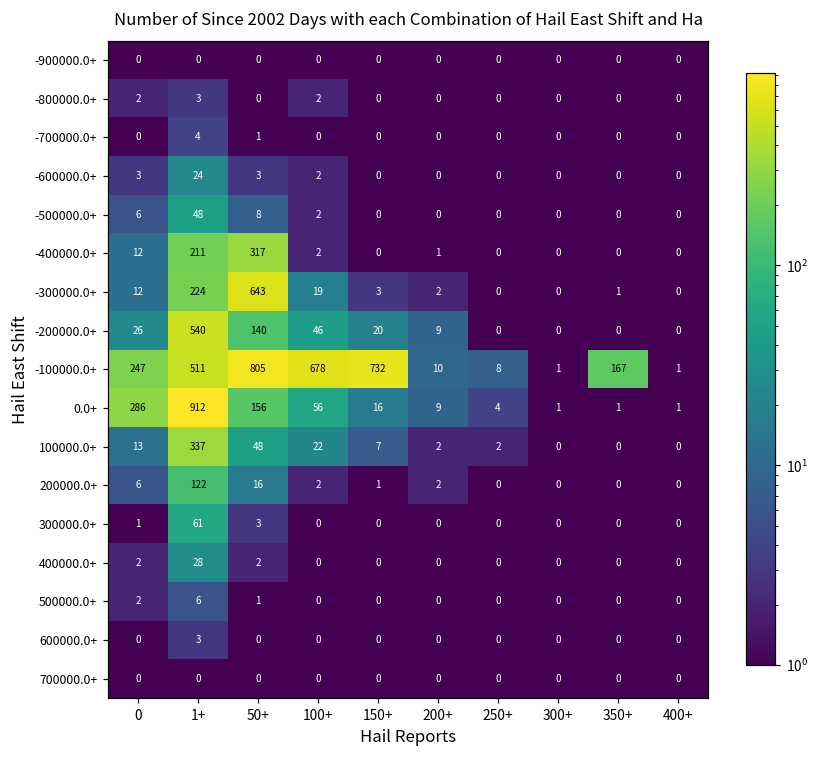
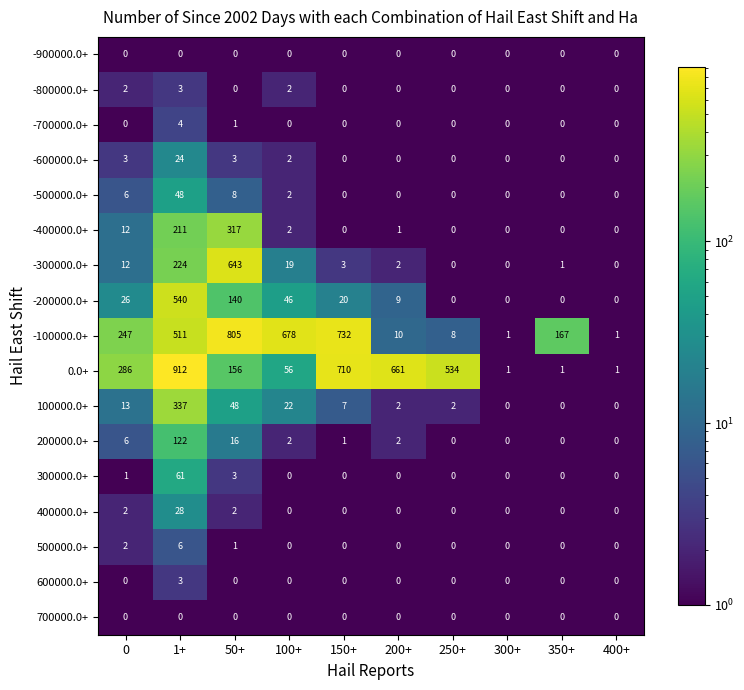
  {
    "-900000.0+": {
      "0": 0,
      "1+": 0,
      "50+": 0,
      "100+": 0,
      "150+": 0,
      "200+": 0,
      "250+": 0,
      "300+": 0,
      "350+": 0,
      "400+": 0
    },
    "-800000.0+": {
      "0": 2,
      "1+": 3,
      "50+": 0,
      "100+": 2,
      "150+": 0,
      "200+": 0,
      "250+": 0,
      "300+": 0,
      "350+": 0,
      "400+": 0
    },
    "-700000.0+": {
      "0": 0,
      "1+": 4,
      "50+": 1,
      "100+": 0,
      "150+": 0,
      "200+": 0,
      "250+": 0,
      "300+": 0,
      "350+": 0,
      "400+": 0
    },
    "-600000.0+": {
      "0": 3,
      "1+": 24,
      "50+": 3,
      "100+": 2,
      "150+": 0,
      "200+": 0,
      "250+": 0,
      "300+": 0,
      "350+": 0,
      "400+": 0
    },
    "-500000.0+": {
      "0": 6,
      "1+": 48,
      "50+": 8,
      "100+": 2,
      "150+": 0,
      "200+": 0,
      "250+": 0,
      "300+": 0,
      "350+": 0,
      "400+": 0
    },
    "-400000.0+": {
      "0": 12,
      "1+": 211,
      "50+": 317,
      "100+": 2,
      "150+": 0,
      "200+": 1,
      "250+": 0,
      "300+": 0,
      "350+": 0,
      "400+": 0
    },
    "-300000.0+": {
      "0": 12,
      "1+": 224,
      "50+": 643,
      "100+": 19,
      "150+": 3,
      "200+": 2,
      "250+": 0,
      "300+": 0,
      "350+": 1,
      "400+": 0
    },
    "-200000.0+": {
      "0": 26,
      "1+": 540,
      "50+": 140,
      "100+": 46,
      "150+": 20,
      "200+": 9,
      "250+": 0,
      "300+": 0,
      "350+": 0,
      "400+": 0
    },
    "-100000.0+": {
      "0": 247,
      "1+": 511,
      "50+": 805,
      "100+": 678,
      "150+": 732,
      "200+": 10,
      "250+": 8,
      "300+": 1,
      "350+": 167,
      "400+": 1
    },
    "0.0+": {
      "0": 286,
      "1+": 912,
      "50+": 156,
      "100+": 56,
-     "150+": 16,
-     "200+": 9,
-     "250+": 4,
+     "150+": 710,
+     "200+": 661,
+     "250+": 534,
      "300+": 1,
      "350+": 1,
      "400+": 1
    },
    "100000.0+": {
      "0": 13,
      "1+": 337,
      "50+": 48,
      "100+": 22,
      "150+": 7,
      "200+": 2,
      "250+": 2,
      "300+": 0,
      "350+": 0,
      "400+": 0
    },
    "200000.0+": {
      "0": 6,
      "1+": 122,
      "50+": 16,
      "100+": 2,
      "150+": 1,
      "200+": 2,
      "250+": 0,
      "300+": 0,
      "350+": 0,
      "400+": 0
    },
    "300000.0+": {
      "0": 1,
      "1+": 61,
      "50+": 3,
      "100+": 0,
      "150+": 0,
      "200+": 0,
      "250+": 0,
      "300+": 0,
      "350+": 0,
      "400+": 0
    },
    "400000.0+": {
      "0": 2,
      "1+": 28,
      "50+": 2,
      "100+": 0,
      "150+": 0,
      "200+": 0,
      "250+": 0,
      "300+": 0,
      "350+": 0,
      "400+": 0
    },
    "500000.0+": {
      "0": 2,
      "1+": 6,
      "50+": 1,
      "100+": 0,
      "150+": 0,
      "200+": 0,
      "250+": 0,
      "300+": 0,
      "350+": 0,
      "400+": 0
    },
    "600000.0+": {
      "0": 0,
      "1+": 3,
      "50+": 0,
      "100+": 0,
      "150+": 0,
      "200+": 0,
      "250+": 0,
      "300+": 0,
      "350+": 0,
      "400+": 0
    },
    "700000.0+": {
      "0": 0,
      "1+": 0,
      "50+": 0,
      "100+": 0,
      "150+": 0,
      "200+": 0,
      "250+": 0,
      "300+": 0,
      "350+": 0,
      "400+": 0
    }
  }
